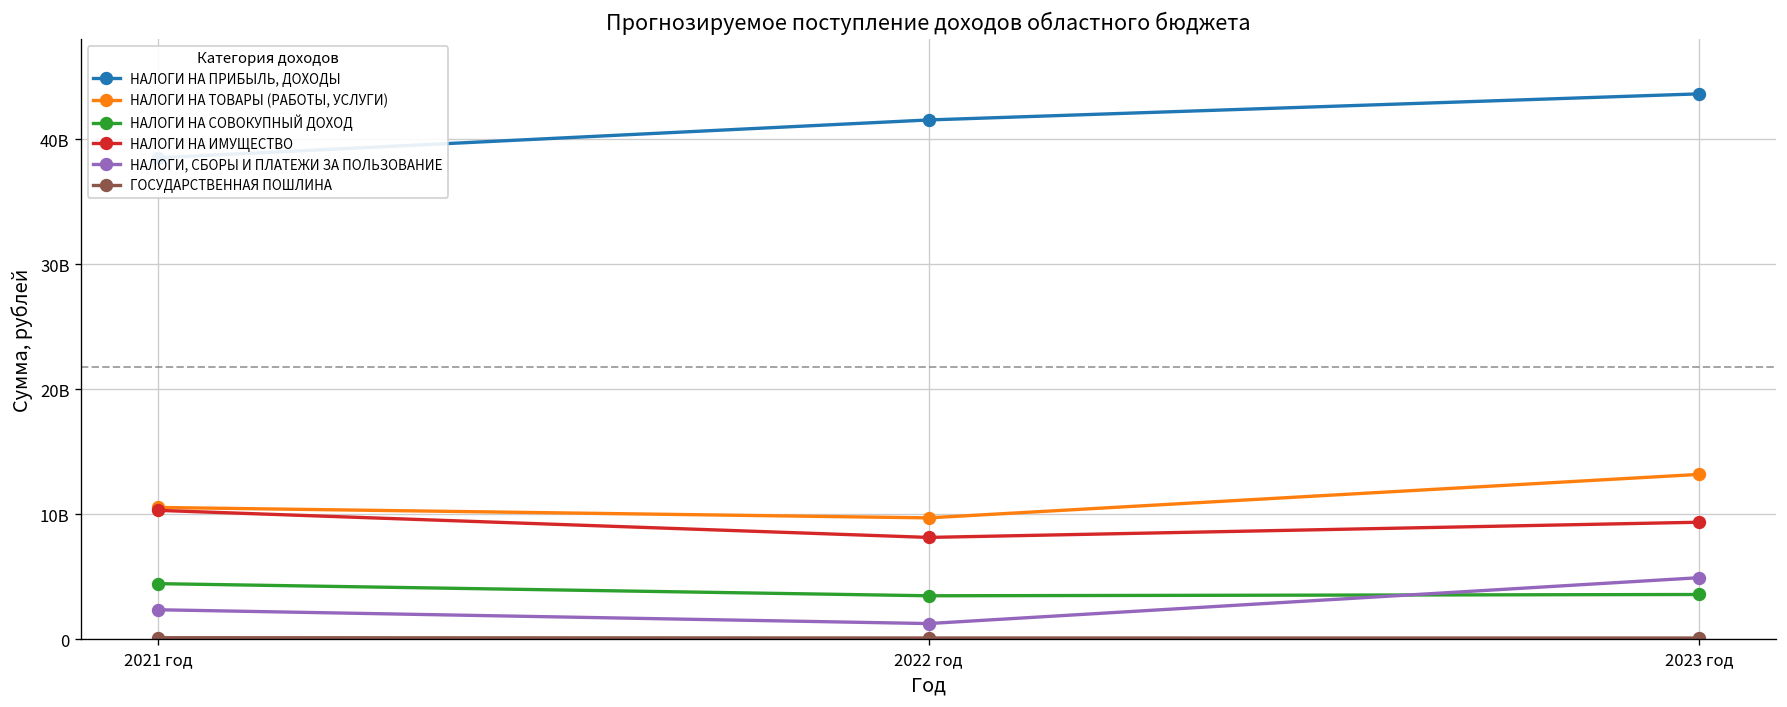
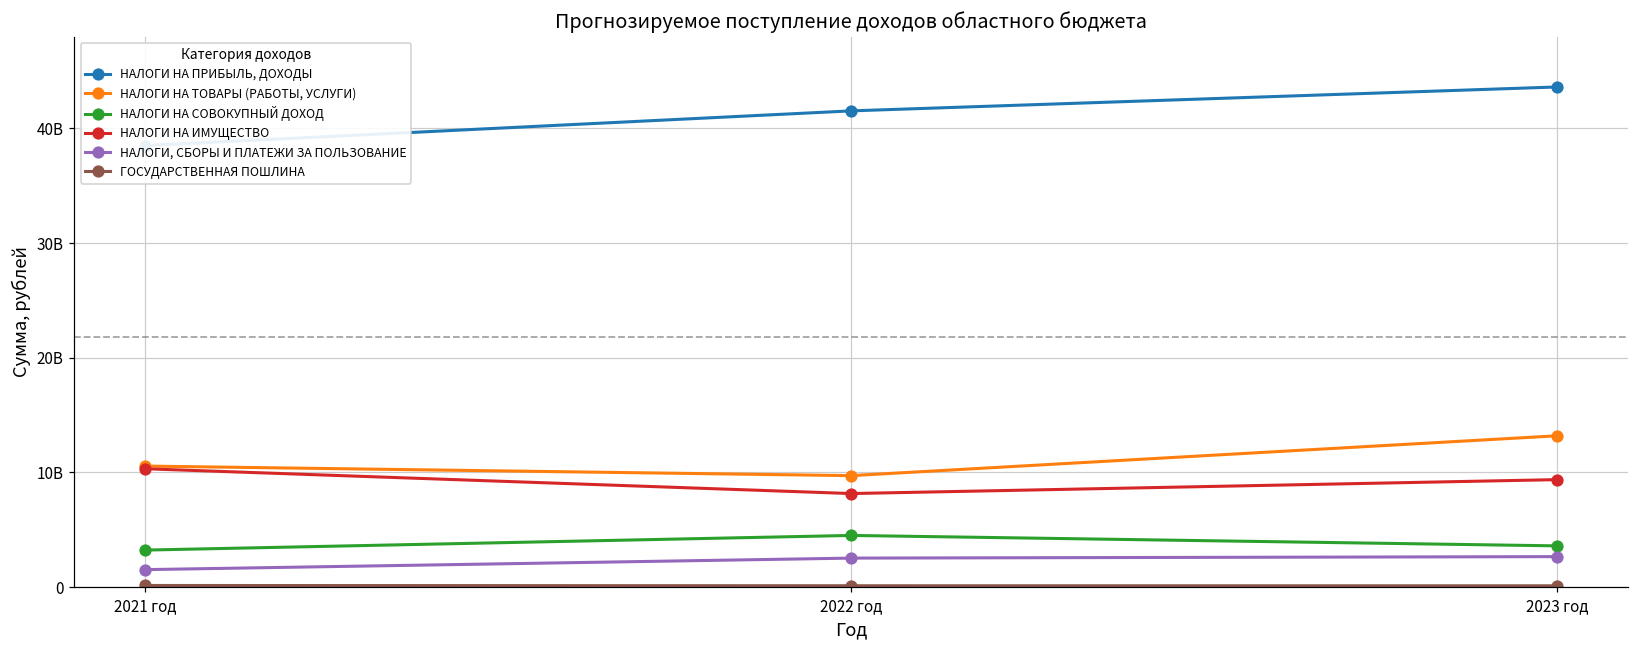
  {
    "НАЛОГИ НА ПРИБЫЛЬ, ДОХОДЫ": {
      "2022 год": 41500000000,
      "2023 год": 43600000000
    },
    "НАЛОГИ НА ТОВАРЫ (РАБОТЫ, УСЛУГИ)": {
      "2022 год": 9700000000,
      "2023 год": 13200000000
    },
    "НАЛОГИ НА СОВОКУПНЫЙ ДОХОД": {
-     "2021 год": 4500000000,
-     "2022 год": 3500000000,
+     "2021 год": 3200000000,
+     "2022 год": 4500000000,
      "2023 год": 3600000000
    },
    "НАЛОГИ НА ИМУЩЕСТВО": {
      "2022 год": 8200000000,
      "2023 год": 9400000000
    },
    "НАЛОГИ, СБОРЫ И ПЛАТЕЖИ ЗА ПОЛЬЗОВАНИЕ": {
-     "2021 год": 2400000000,
-     "2022 год": 1300000000,
-     "2023 год": 4900000000
+     "2021 год": 1500000000,
+     "2022 год": 2500000000,
+     "2023 год": 2700000000
    },
    "ГОСУДАРСТВЕННАЯ ПОШЛИНА": {
      "2021 год": 100000000,
      "2022 год": 100000000,
      "2023 год": 100000000
    }
  }
